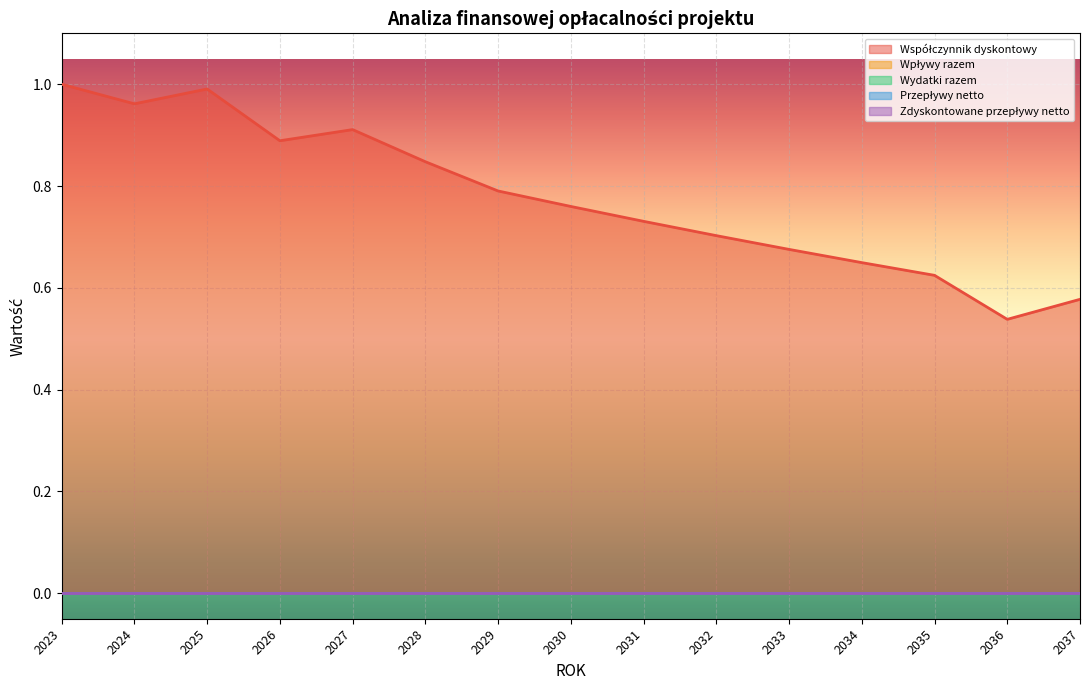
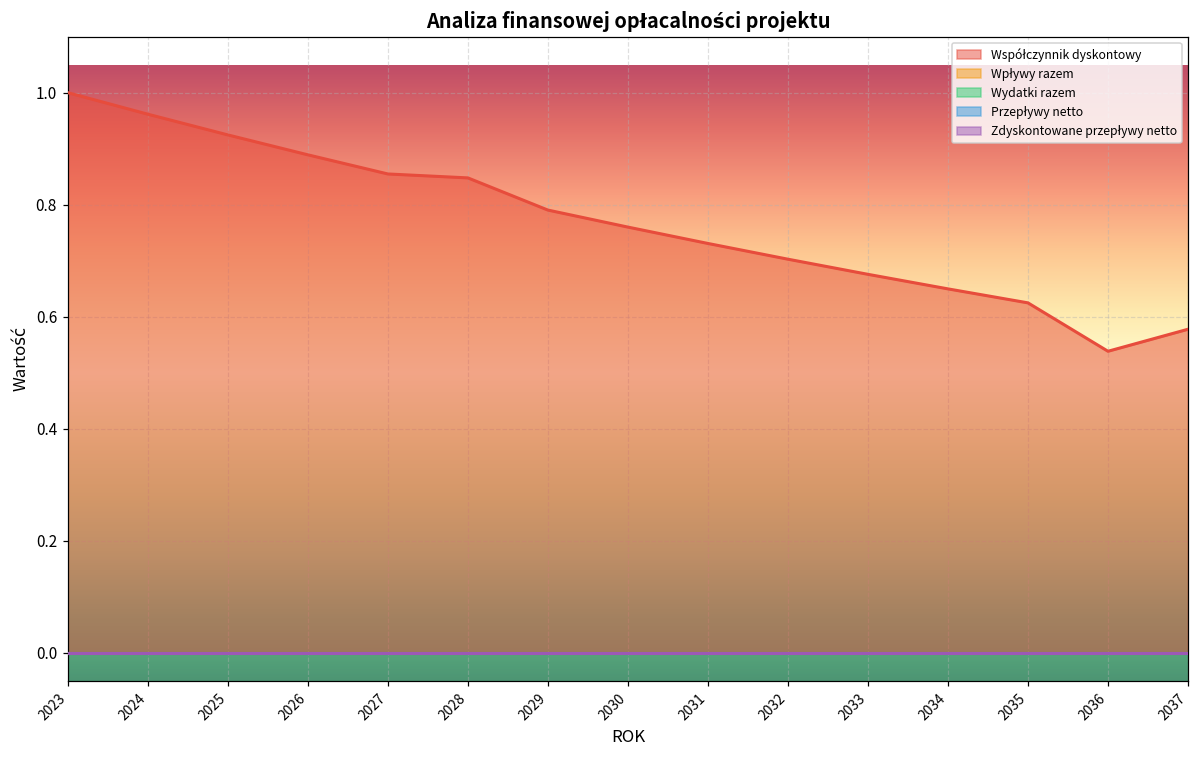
  {
    "Współczynnik dyskontowy": {
      "2023": 1.00,
      "2024": 0.96,
-     "2025": 0.99,
+     "2025": 0.92,
      "2026": 0.89,
-     "2027": 0.91,
+     "2027": 0.85,
      "2028": 0.85,
      "2029": 0.79,
      "2030": 0.76,
      "2031": 0.73,
      "2032": 0.70,
      "2033": 0.68,
      "2034": 0.65,
      "2035": 0.62,
      "2036": 0.54,
      "2037": 0.58
    },
    "Zdyskontowane przepływy netto": {
      "2023": 0.00,
      "2024": 0.00,
      "2025": 0.00,
      "2026": 0.00,
      "2027": 0.00,
      "2028": 0.00,
      "2029": 0.00,
      "2030": 0.00,
      "2031": 0.00,
      "2032": 0.00,
      "2033": 0.00,
      "2034": 0.00,
      "2035": 0.00,
      "2036": 0.00,
      "2037": 0.00
    }
  }
